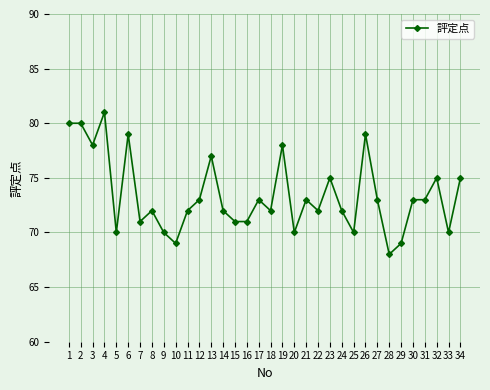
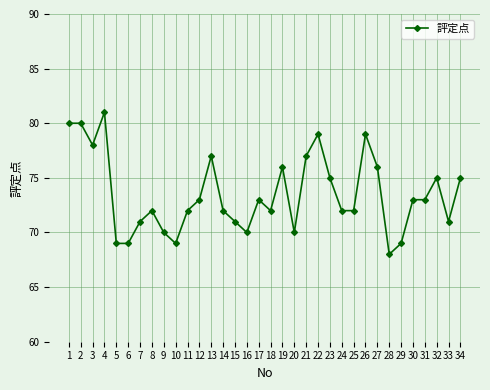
  {
    "1": 80,
    "2": 80,
    "3": 78,
    "4": 81,
-   "5": 70,
-   "6": 79,
+   "5": 69,
+   "6": 69,
    "7": 71,
    "8": 72,
    "9": 70,
    "10": 69,
    "11": 72,
    "12": 73,
    "13": 77,
    "14": 72,
    "15": 71,
-   "16": 71,
+   "16": 70,
    "17": 73,
    "18": 72,
-   "19": 78,
+   "19": 76,
    "20": 70,
-   "21": 73,
-   "22": 72,
+   "21": 77,
+   "22": 79,
    "23": 75,
    "24": 72,
-   "25": 70,
+   "25": 72,
    "26": 79,
-   "27": 73,
+   "27": 76,
    "28": 68,
    "29": 69,
    "30": 73,
    "31": 73,
    "32": 75,
-   "33": 70,
+   "33": 71,
    "34": 75
  }
